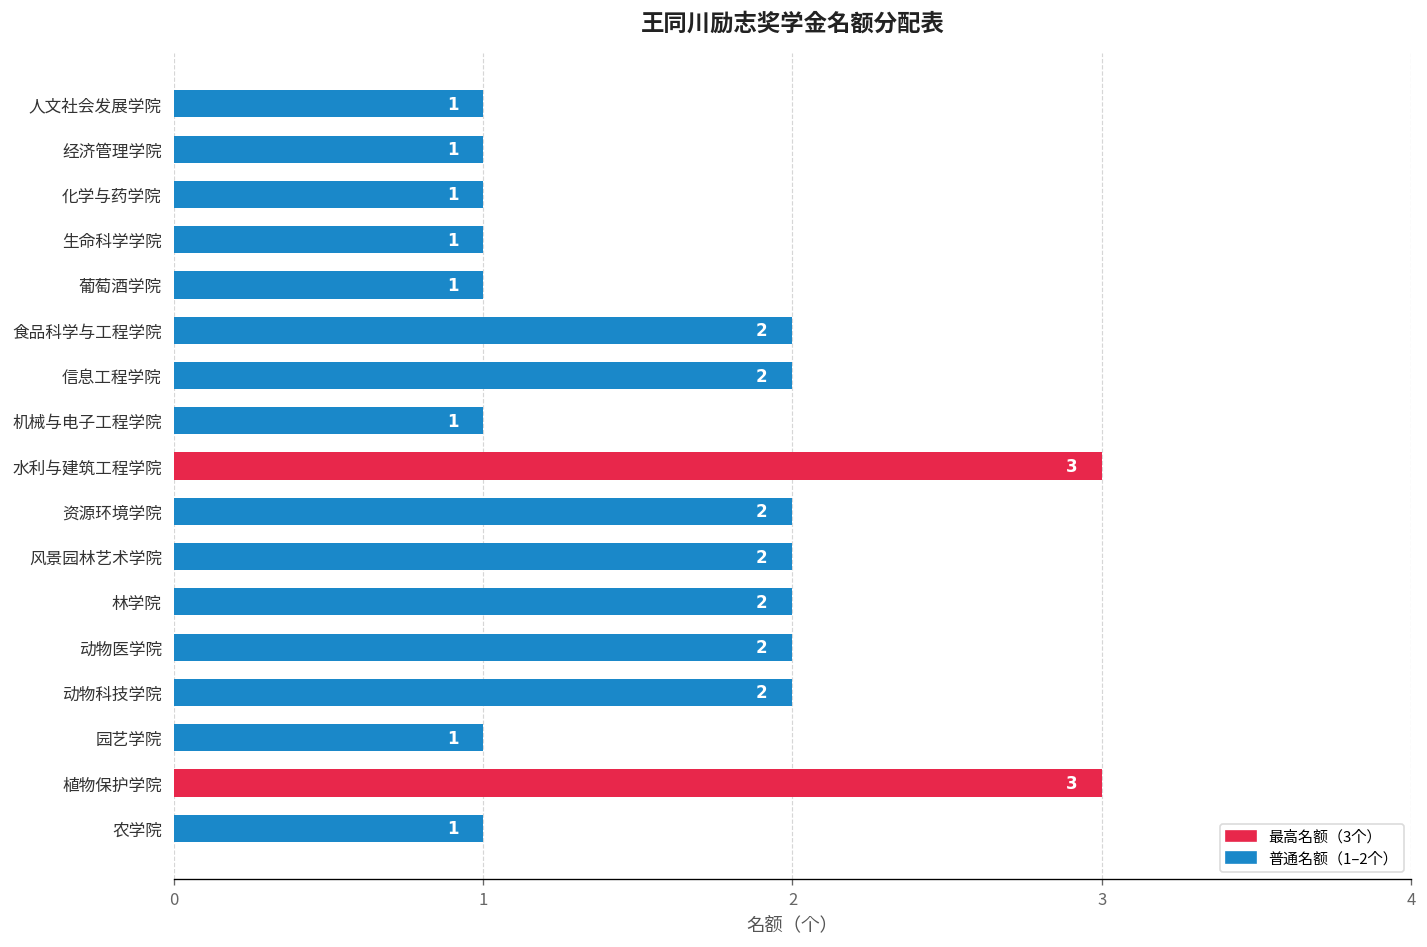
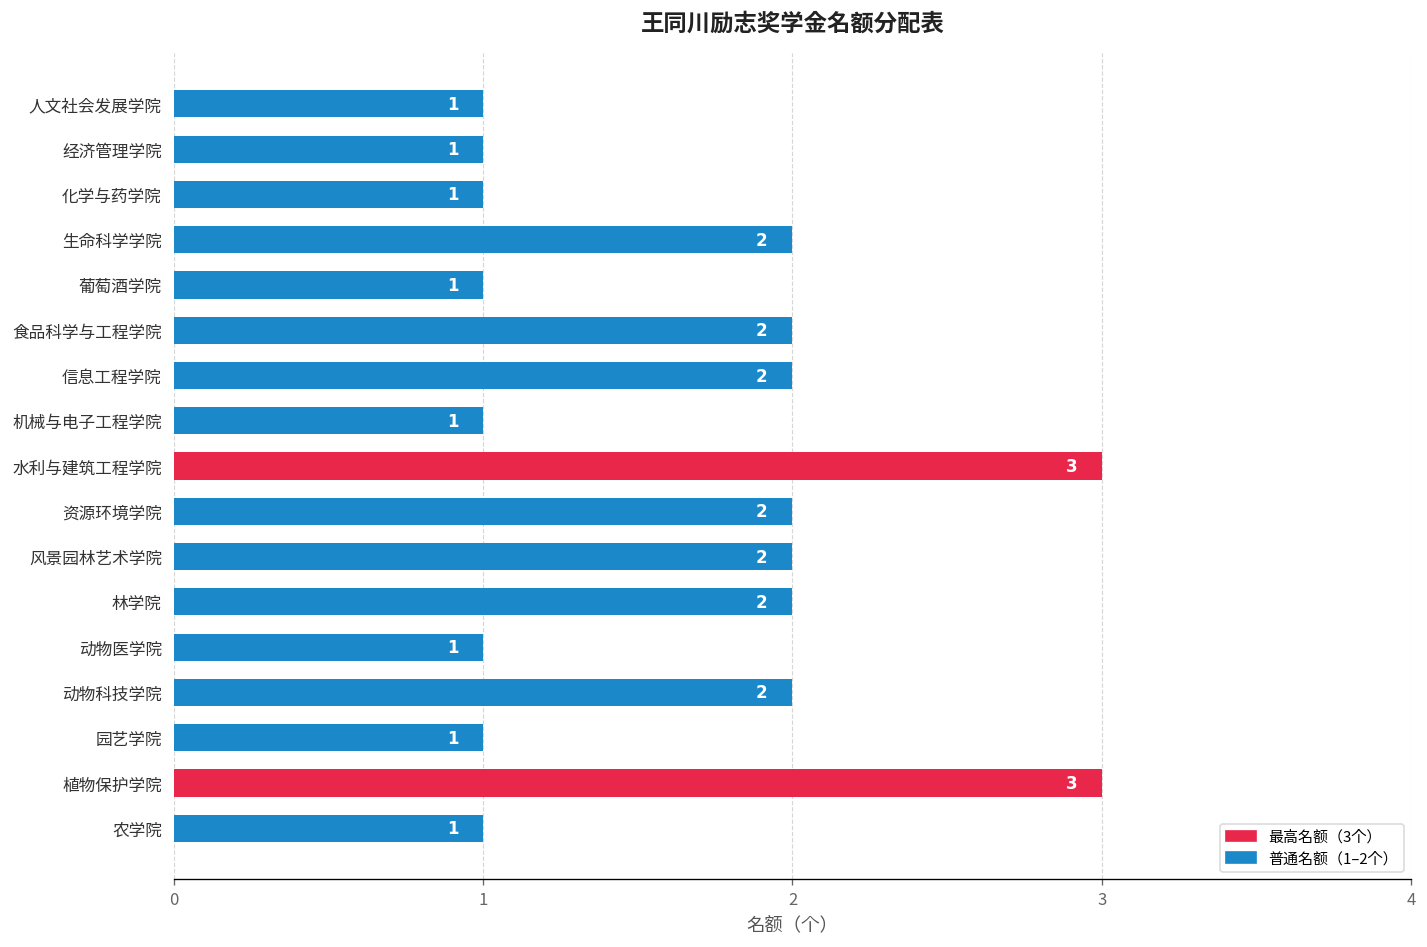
  {
    "人文社会发展学院": 1,
    "经济管理学院": 1,
    "化学与药学院": 1,
-   "生命科学学院": 1,
+   "生命科学学院": 2,
    "葡萄酒学院": 1,
    "食品科学与工程学院": 2,
    "信息工程学院": 2,
    "机械与电子工程学院": 1,
    "水利与建筑工程学院": 3,
    "资源环境学院": 2,
    "风景园林艺术学院": 2,
    "林学院": 2,
-   "动物医学院": 2,
+   "动物医学院": 1,
    "动物科技学院": 2,
    "园艺学院": 1,
    "植物保护学院": 3,
    "农学院": 1
  }
